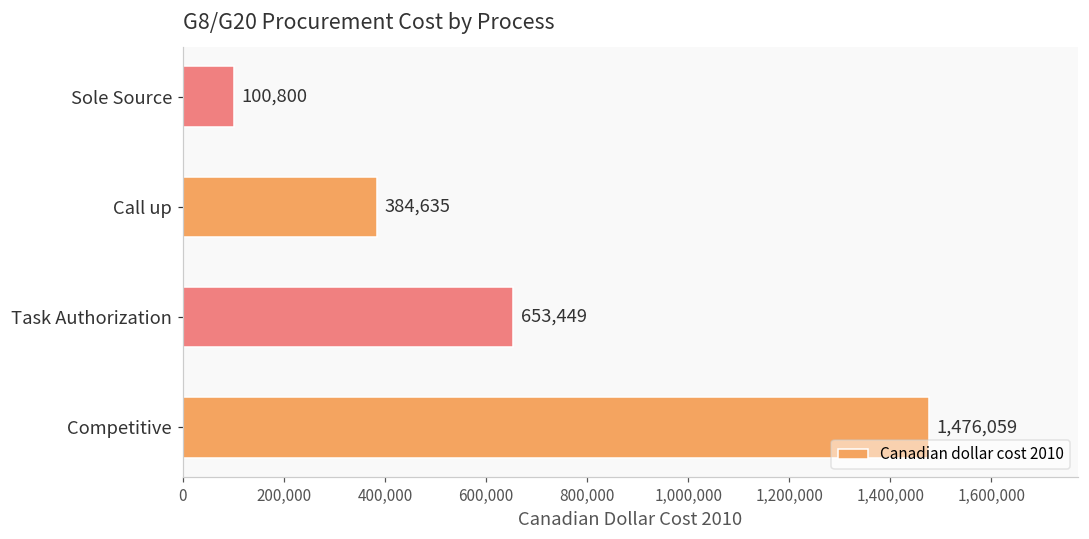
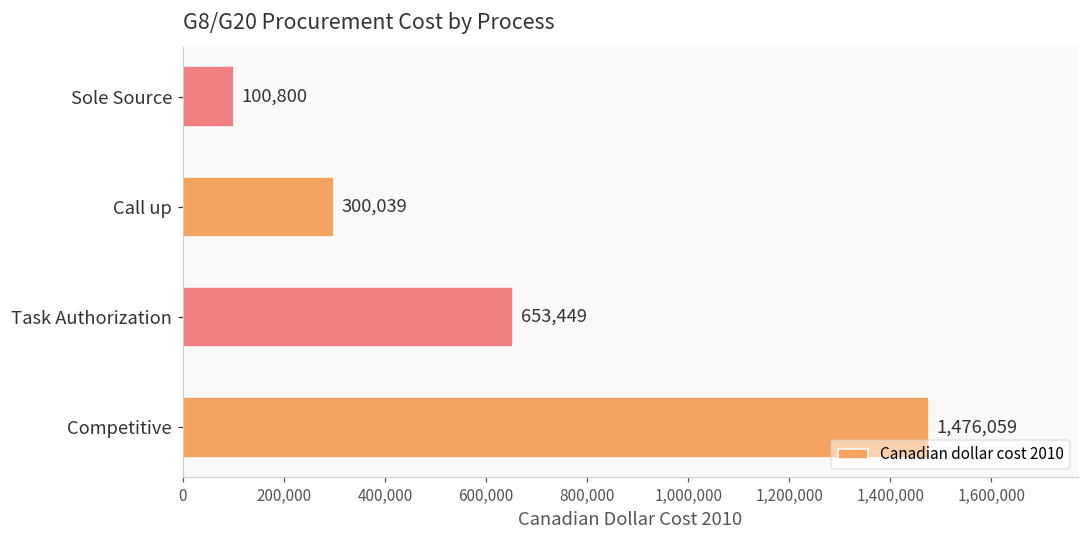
  {
    "Sole Source": "100,800",
-   "Call up": "384,635",
+   "Call up": "300,039",
    "Task Authorization": "653,449",
    "Competitive": "1,476,059"
  }
